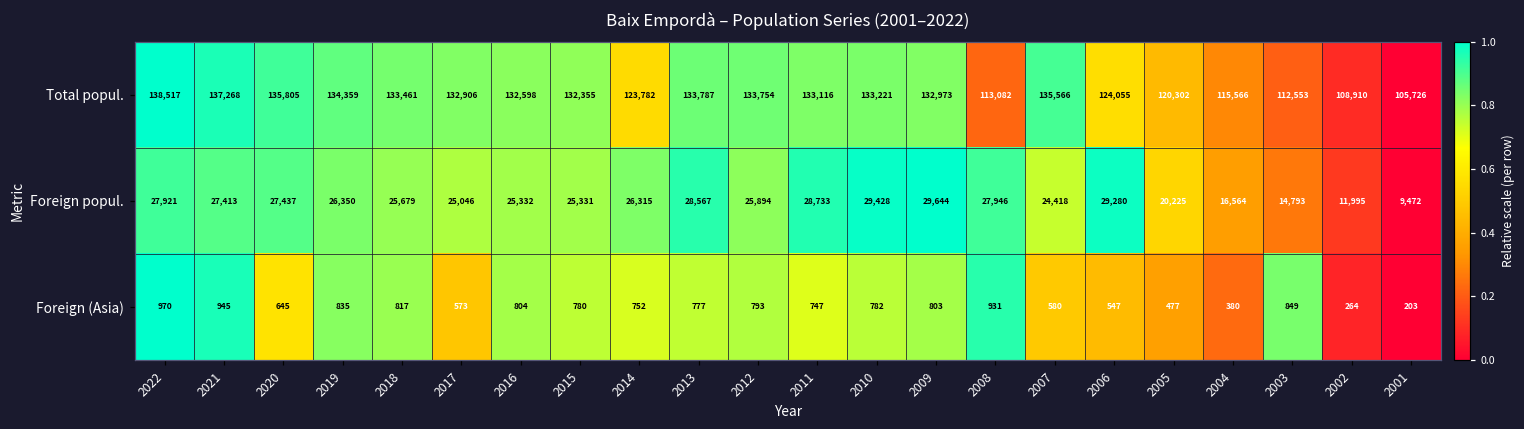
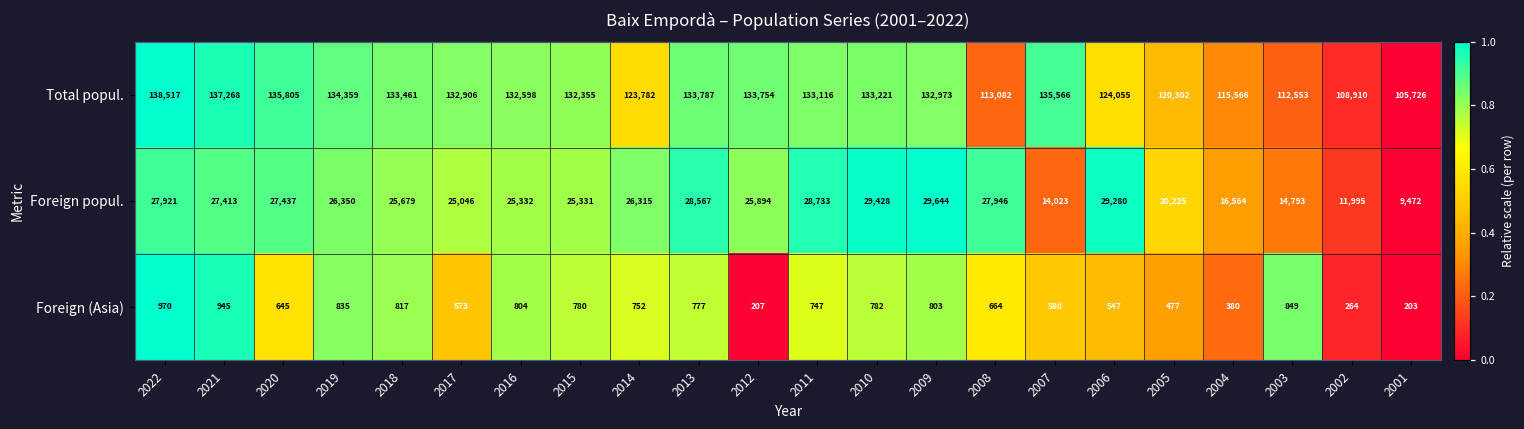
  {
    "Total popul.": {
      "2022": "138,517",
      "2021": "137,268",
      "2020": "135,805",
      "2019": "134,359",
      "2018": "133,461",
      "2017": "132,906",
      "2016": "132,598",
      "2015": "132,355",
      "2014": "123,782",
      "2013": "133,787",
      "2012": "133,754",
      "2011": "133,116",
      "2010": "133,221",
      "2009": "132,973",
      "2008": "113,082",
      "2007": "135,566",
      "2006": "124,055",
      "2005": "120,302",
      "2004": "115,566",
      "2003": "112,553",
      "2002": "108,910",
      "2001": "105,726"
    },
    "Foreign popul.": {
      "2022": "27,921",
      "2021": "27,413",
      "2020": "27,437",
      "2019": "26,350",
      "2018": "25,679",
      "2017": "25,046",
      "2016": "25,332",
      "2015": "25,331",
      "2014": "26,315",
      "2013": "28,567",
      "2012": "25,894",
      "2011": "28,733",
      "2010": "29,428",
      "2009": "29,644",
      "2008": "27,946",
-     "2007": "24,418",
+     "2007": "14,023",
      "2006": "29,280",
      "2005": "20,225",
      "2004": "16,564",
      "2003": "14,793",
      "2002": "11,995",
      "2001": "9,472"
    },
    "Foreign (Asia)": {
      "2022": "970",
      "2021": "945",
      "2020": "645",
      "2019": "835",
      "2018": "817",
      "2017": "573",
      "2016": "804",
      "2015": "780",
      "2014": "752",
      "2013": "777",
-     "2012": "793",
+     "2012": "207",
      "2011": "747",
      "2010": "782",
      "2009": "803",
-     "2008": "931",
+     "2008": "664",
      "2007": "580",
      "2006": "547",
      "2005": "477",
      "2004": "380",
      "2003": "849",
      "2002": "264",
      "2001": "203"
    }
  }
